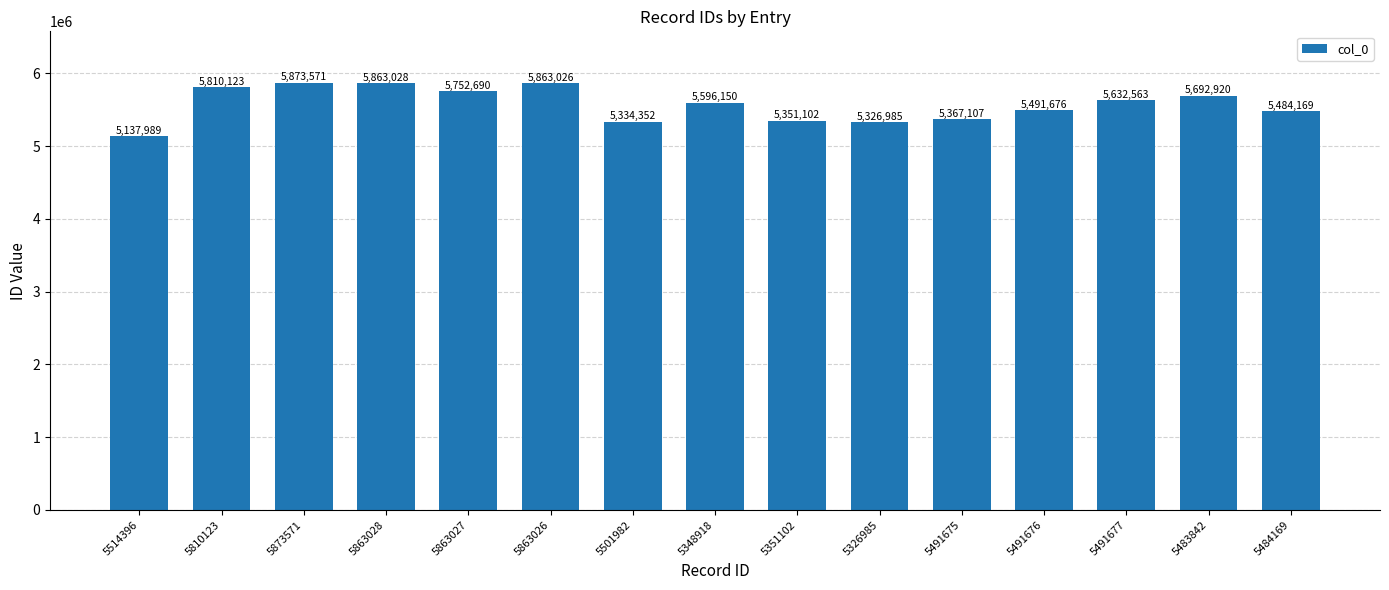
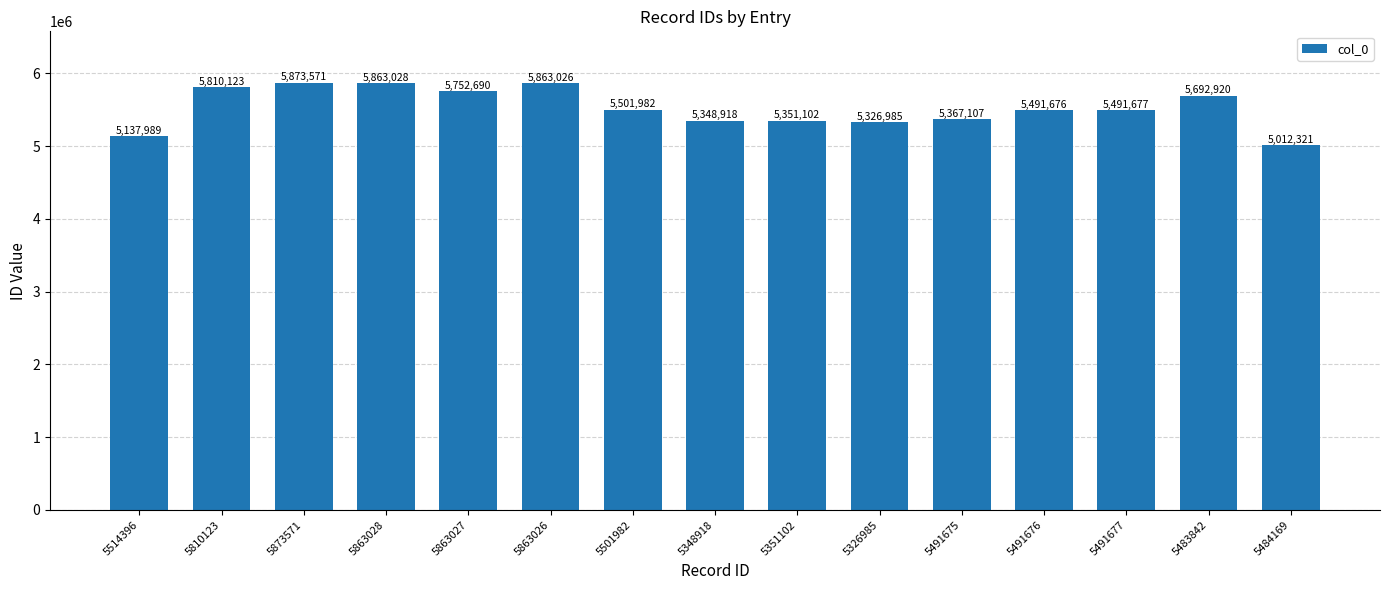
  {
    "5514396": "5,137,989",
    "5810123": "5,810,123",
    "5873571": "5,873,571",
    "5863028": "5,863,028",
    "5863027": "5,752,690",
    "5863026": "5,863,026",
-   "5501982": "5,334,352",
-   "5348918": "5,596,150",
+   "5501982": "5,501,982",
+   "5348918": "5,348,918",
    "5351102": "5,351,102",
    "5326985": "5,326,985",
    "5491675": "5,367,107",
    "5491676": "5,491,676",
-   "5491677": "5,632,563",
+   "5491677": "5,491,677",
    "5483842": "5,692,920",
-   "5484169": "5,484,169"
+   "5484169": "5,012,321"
  }
